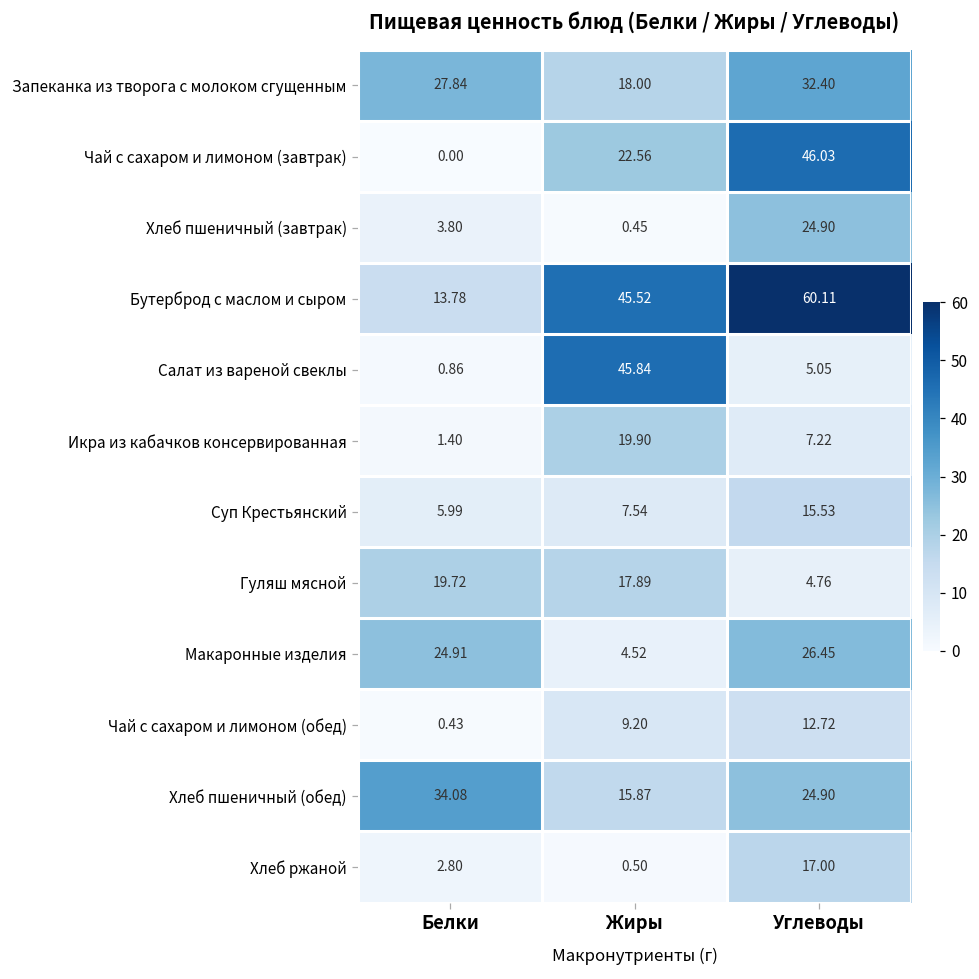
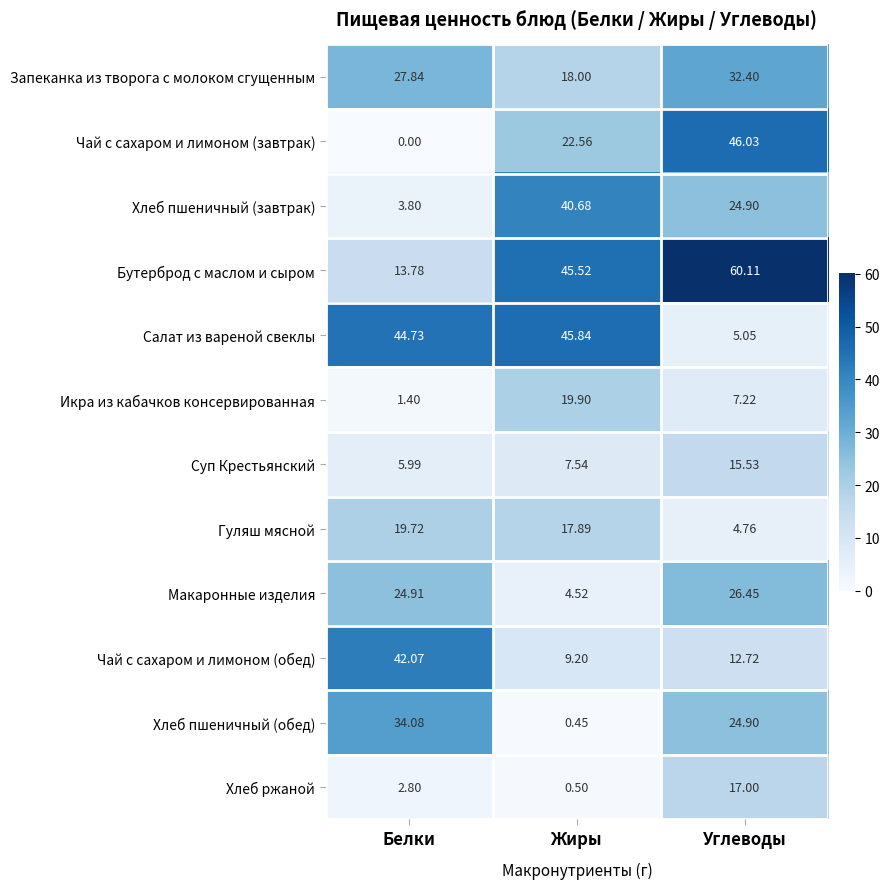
  {
    "Запеканка из творога с молоком сгущенным": {
      "Белки": 27.84,
      "Жиры": 18.00,
      "Углеводы": 32.40
    },
    "Чай с сахаром и лимоном (завтрак)": {
      "Белки": 0.00,
      "Жиры": 22.56,
      "Углеводы": 46.03
    },
    "Хлеб пшеничный (завтрак)": {
      "Белки": 3.80,
-     "Жиры": 0.45,
+     "Жиры": 40.68,
      "Углеводы": 24.90
    },
    "Бутерброд с маслом и сыром": {
      "Белки": 13.78,
      "Жиры": 45.52,
      "Углеводы": 60.11
    },
    "Салат из вареной свеклы": {
-     "Белки": 0.86,
+     "Белки": 44.73,
      "Жиры": 45.84,
      "Углеводы": 5.05
    },
    "Икра из кабачков консервированная": {
      "Белки": 1.40,
      "Жиры": 19.90,
      "Углеводы": 7.22
    },
    "Суп Крестьянский": {
      "Белки": 5.99,
      "Жиры": 7.54,
      "Углеводы": 15.53
    },
    "Гуляш мясной": {
      "Белки": 19.72,
      "Жиры": 17.89,
      "Углеводы": 4.76
    },
    "Макаронные изделия": {
      "Белки": 24.91,
      "Жиры": 4.52,
      "Углеводы": 26.45
    },
    "Чай с сахаром и лимоном (обед)": {
-     "Белки": 0.43,
+     "Белки": 42.07,
      "Жиры": 9.20,
      "Углеводы": 12.72
    },
    "Хлеб пшеничный (обед)": {
      "Белки": 34.08,
-     "Жиры": 15.87,
+     "Жиры": 0.45,
      "Углеводы": 24.90
    },
    "Хлеб ржаной": {
      "Белки": 2.80,
      "Жиры": 0.50,
      "Углеводы": 17.00
    }
  }
